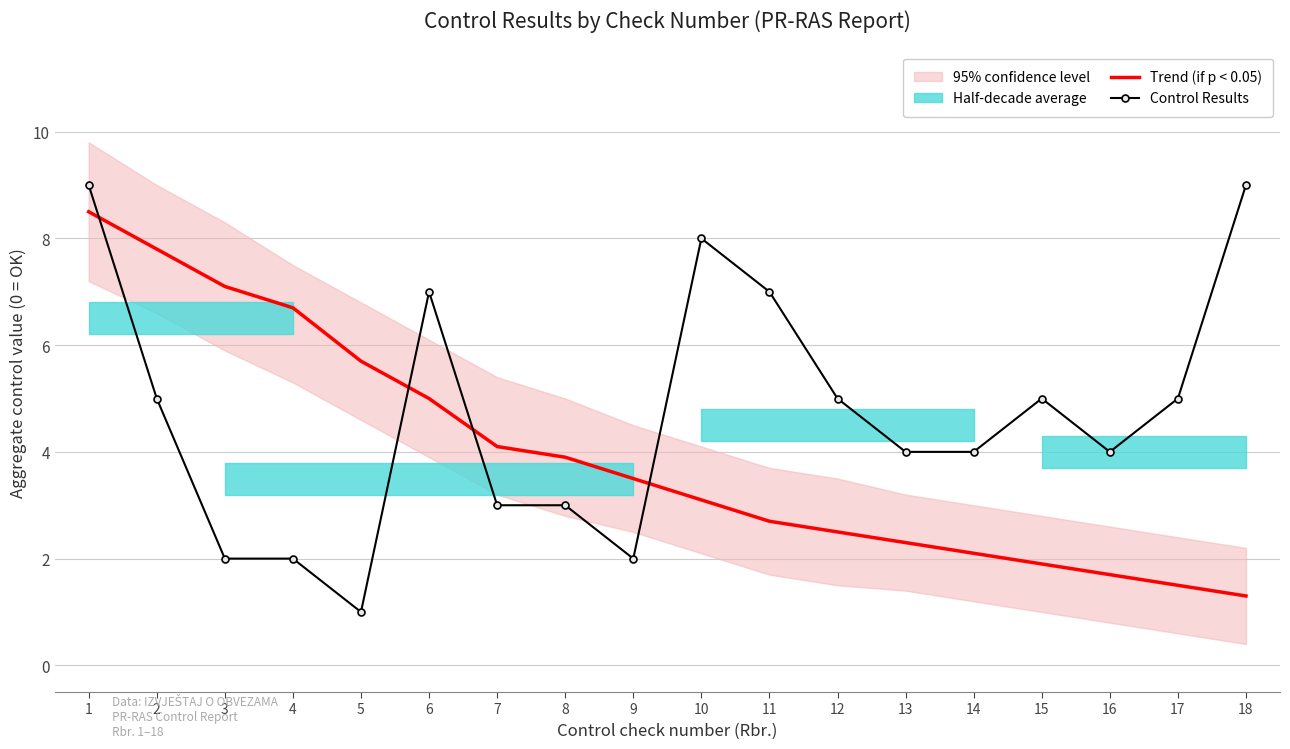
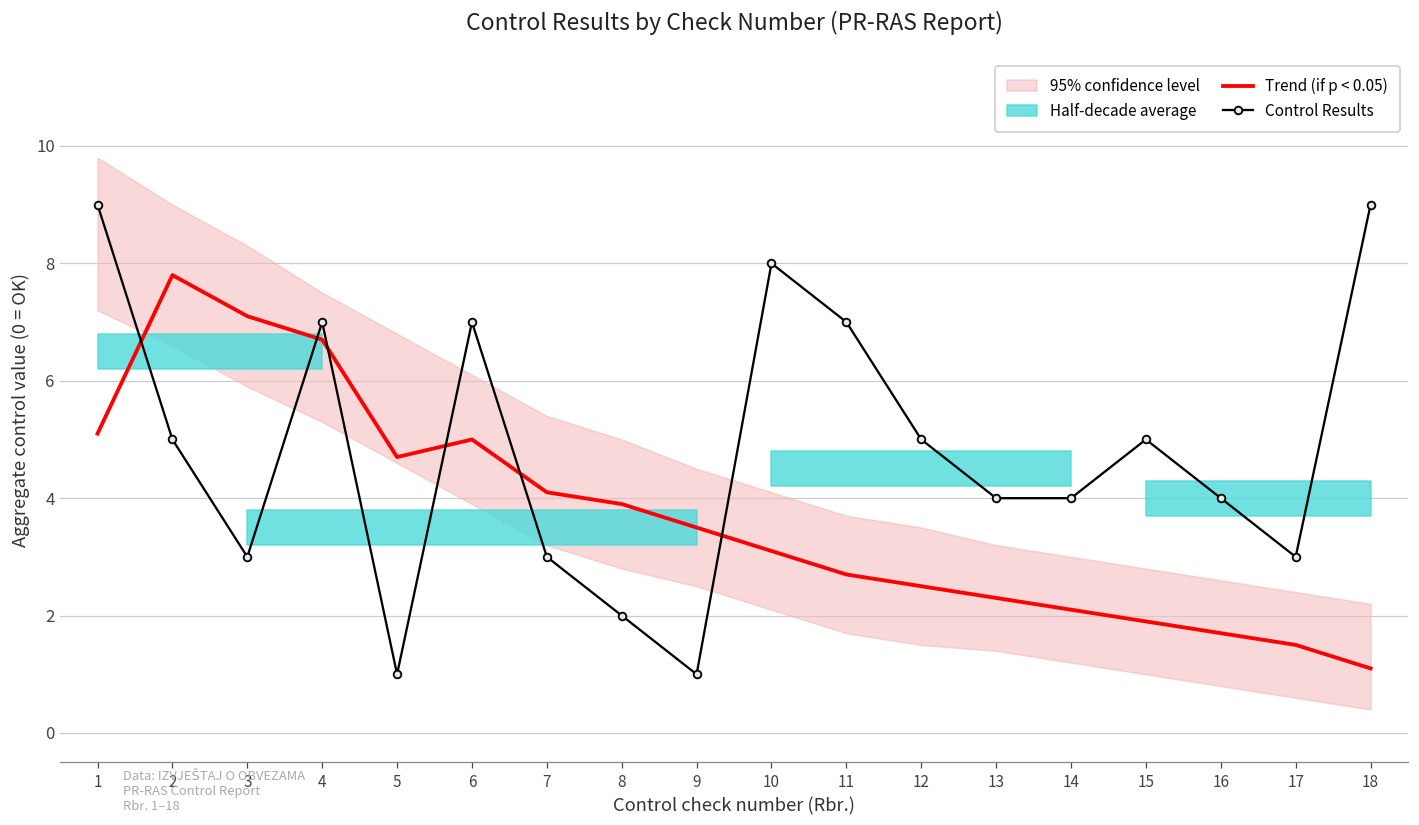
  {
    "Trend (if p < 0.05)": {
-     "1": 8.5,
+     "1": 5.1,
      "2": 7.8,
      "3": 7.1,
      "4": 6.7,
-     "5": 5.7,
+     "5": 4.7,
      "6": 5.0,
      "7": 4.1,
      "8": 3.9,
      "9": 3.5,
      "10": 3.1,
      "11": 2.7,
      "12": 2.5,
      "13": 2.3,
      "14": 2.1,
      "15": 1.9,
      "16": 1.7,
      "17": 1.5,
-     "18": 1.3
+     "18": 1.1
    },
    "Control Results": {
      "1": 9,
      "2": 5,
-     "3": 2,
-     "4": 2,
+     "3": 3,
+     "4": 7,
      "5": 1,
      "6": 7,
      "7": 3,
-     "8": 3,
-     "9": 2,
+     "8": 2,
+     "9": 1,
      "10": 8,
      "11": 7,
      "12": 5,
      "13": 4,
      "14": 4,
      "15": 5,
      "16": 4,
-     "17": 5,
+     "17": 3,
      "18": 9
    }
  }
